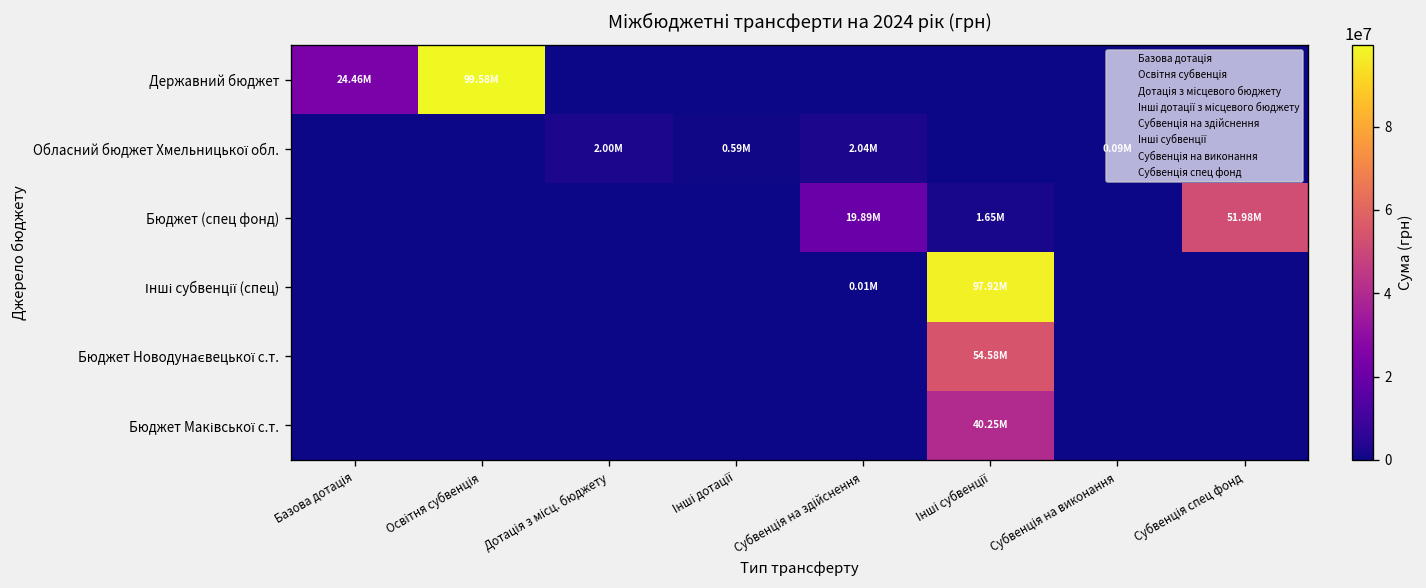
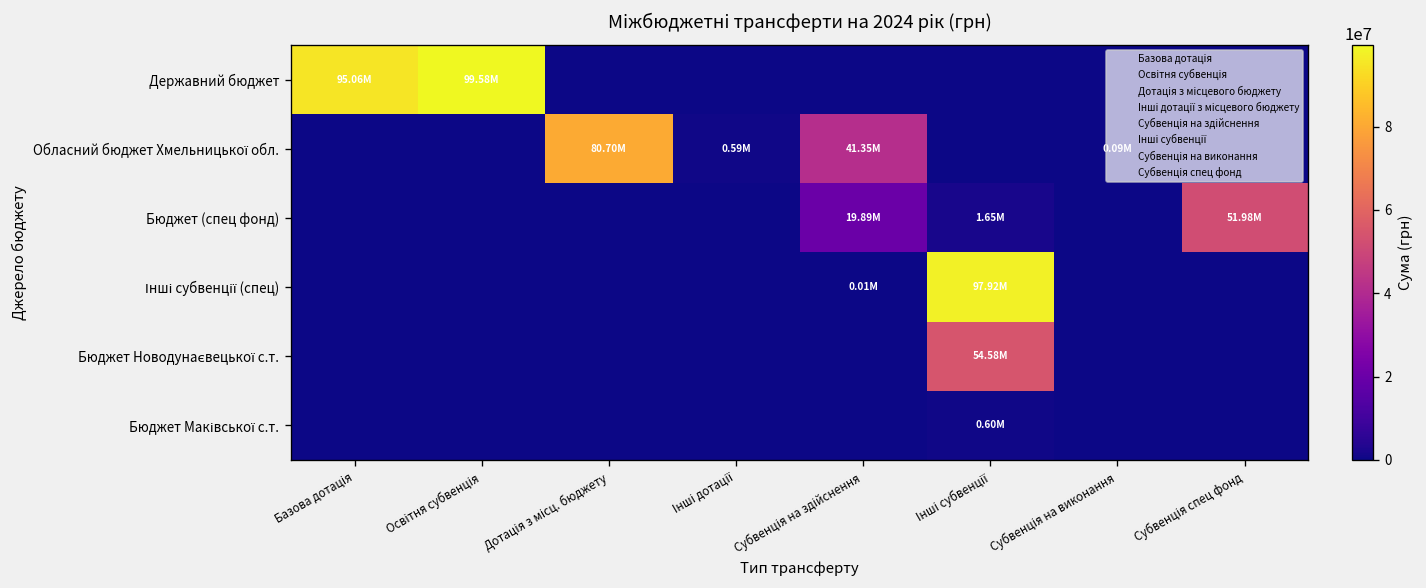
  {
    "Державний бюджет": {
-     "Базова дотація": "24.46M",
+     "Базова дотація": "95.06M",
      "Освітня субвенція": "99.58M"
    },
    "Обласний бюджет Хмельницької обл.": {
-     "Дотація з місц. бюджету": "2.00M",
+     "Дотація з місц. бюджету": "80.70M",
      "Інші дотації": "0.59M",
-     "Субвенція на здійснення": "2.04M"
+     "Субвенція на здійснення": "41.35M"
    },
    "Бюджет (спец фонд)": {
      "Субвенція на здійснення": "19.89M",
      "Інші субвенції": "1.65M",
      "Субвенція спец фонд": "51.98M"
    },
    "Інші субвенції (спец)": {
      "Субвенція на здійснення": "0.01M",
      "Інші субвенції": "97.92M"
    },
    "Бюджет Новодунаєвецької с.т.": {
      "Інші субвенції": "54.58M"
    },
    "Бюджет Маківської с.т.": {
-     "Інші субвенції": "40.25M"
+     "Інші субвенції": "0.60M"
    }
  }
